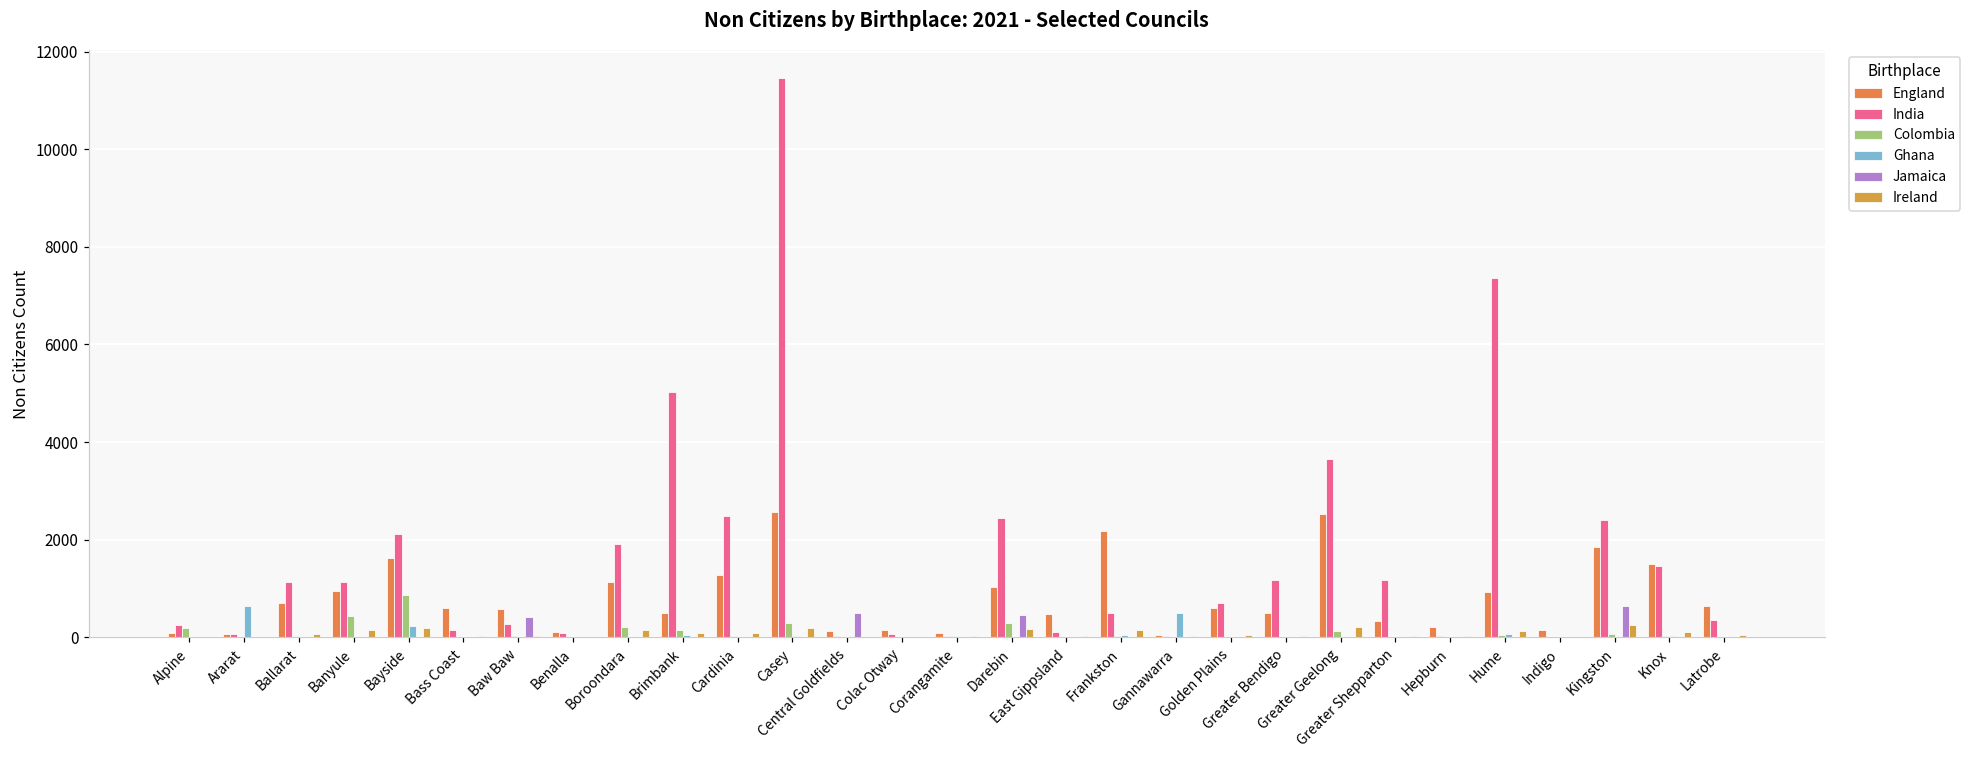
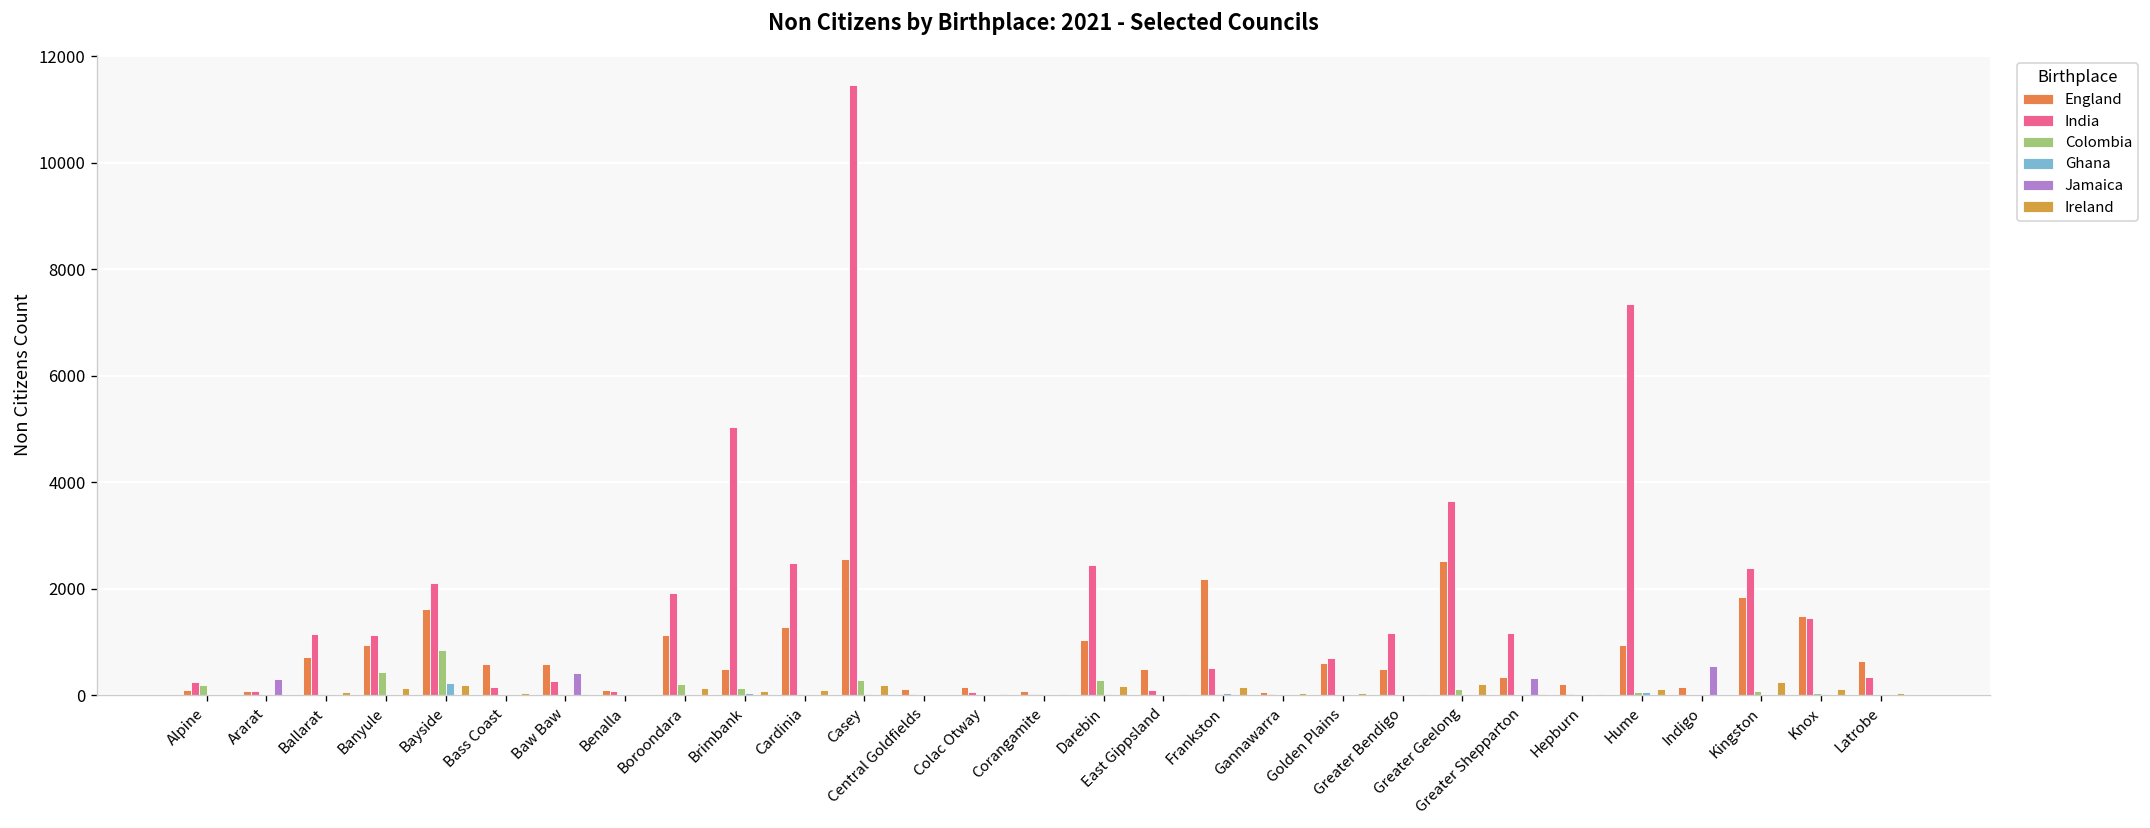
  {
    "India": {
      "Alpine": 200,
      "Ararat": 100,
      "Ballarat": 1100,
      "Banyule": 1100,
      "Bayside": 2100,
      "Bass Coast": 100,
      "Baw Baw": 300,
      "Benalla": 100,
      "Boroondara": 1900,
      "Brimbank": 5000,
      "Cardinia": 2500,
      "Casey": 11500,
      "Colac Otway": 100,
      "Darebin": 2500,
      "East Gippsland": 100,
      "Frankston": 500,
      "Golden Plains": 700,
      "Greater Bendigo": 1200,
      "Greater Geelong": 3600,
      "Greater Shepparton": 1200,
      "Hume": 7400,
      "Kingston": 2400,
      "Knox": 1500,
      "Latrobe": 400
    },
    "Colombia": {
      "Alpine": 200,
      "Ararat": 0,
      "Banyule": 400,
      "Bayside": 900,
      "Benalla": 0,
      "Boroondara": 200,
      "Brimbank": 100,
      "Casey": 300,
      "Central Goldfields": 0,
      "Colac Otway": 0,
      "Darebin": 300,
      "Gannawarra": 0,
      "Greater Geelong": 100,
      "Hepburn": 0,
      "Indigo": 0,
      "Kingston": 100
    },
    "Ghana": {
      "Alpine": 0,
-     "Ararat": 600,
+     "Ararat": 0,
      "Bayside": 200,
      "Bass Coast": 0,
      "Baw Baw": 0,
      "Benalla": 0,
      "Central Goldfields": 0,
      "Corangamite": 0,
      "East Gippsland": 0,
-     "Gannawarra": 500,
+     "Gannawarra": 0,
      "Hepburn": 0,
      "Hume": 100,
      "Indigo": 0
    },
    "Jamaica": {
      "Alpine": 0,
-     "Ararat": 0,
+     "Ararat": 300,
      "Ballarat": 0,
      "Bass Coast": 0,
      "Baw Baw": 400,
      "Benalla": 0,
      "Boroondara": 0,
      "Cardinia": 0,
-     "Central Goldfields": 500,
+     "Central Goldfields": 0,
      "Colac Otway": 0,
      "Corangamite": 0,
-     "Darebin": 500,
+     "Darebin": 0,
      "East Gippsland": 0,
      "Frankston": 0,
      "Gannawarra": 0,
      "Golden Plains": 0,
      "Greater Bendigo": 0,
-     "Greater Shepparton": 0,
+     "Greater Shepparton": 300,
      "Hepburn": 0,
      "Hume": 0,
-     "Indigo": 0,
-     "Kingston": 600,
+     "Indigo": 600,
+     "Kingston": 0,
      "Latrobe": 0
    }
  }
